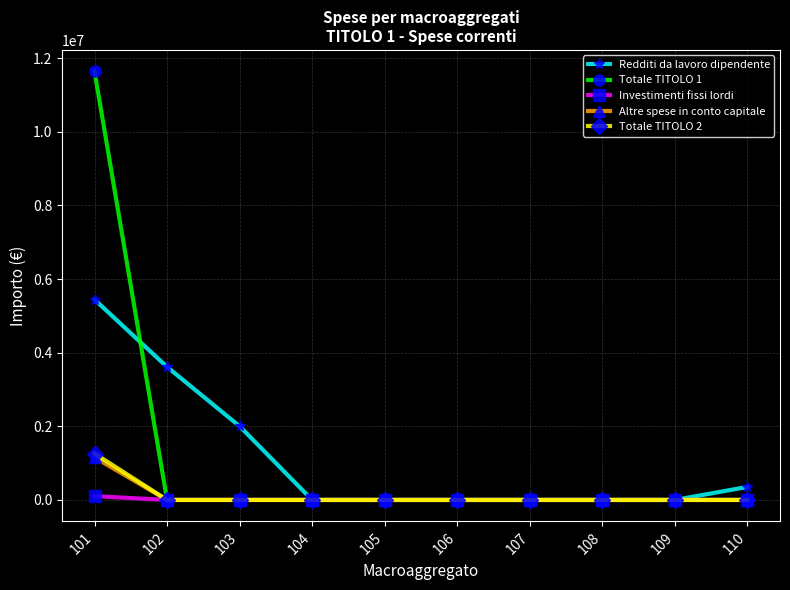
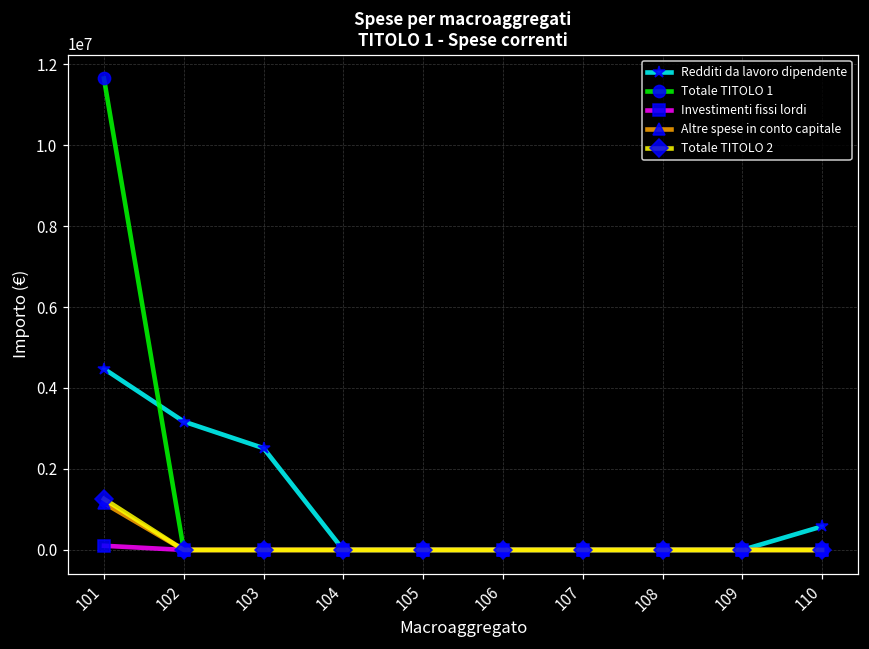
  {
    "Redditi da lavoro dipendente": {
-     "101": 5400000,
-     "102": 3600000,
-     "103": 2000000,
-     "110": 400000
+     "101": 4500000,
+     "102": 3200000,
+     "103": 2500000,
+     "110": 600000
    },
    "Totale TITOLO 1": {
      "101": 11600000
    },
    "Investimenti fissi lordi": {
      "101": 100000
    },
    "Altre spese in conto capitale": {
      "101": 1200000
    },
    "Totale TITOLO 2": {
      "101": 1300000
    }
  }
